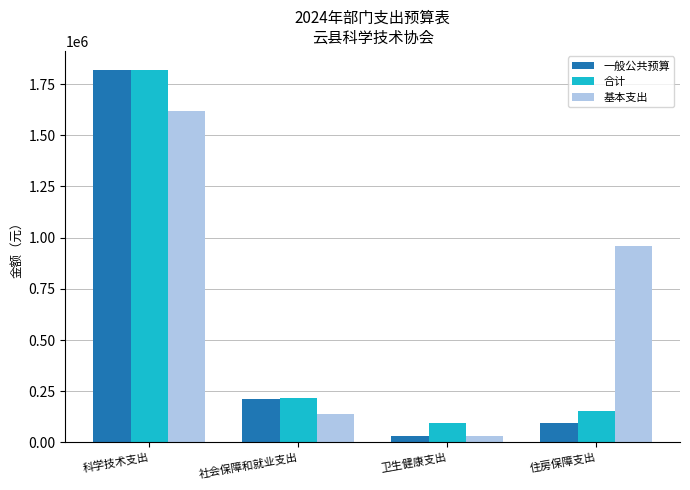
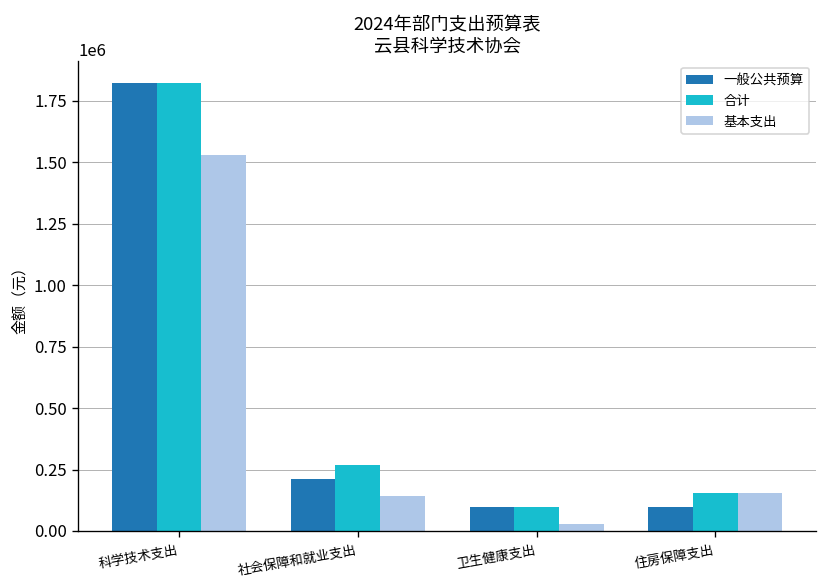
  {
    "一般公共预算": {
      "科学技术支出": 1820000,
      "社会保障和就业支出": 210000,
-     "卫生健康支出": 30000,
+     "卫生健康支出": 100000,
      "住房保障支出": 100000
    },
    "合计": {
      "科学技术支出": 1820000,
-     "社会保障和就业支出": 220000,
+     "社会保障和就业支出": 270000,
      "卫生健康支出": 100000,
      "住房保障支出": 150000
    },
    "基本支出": {
-     "科学技术支出": 1620000,
+     "科学技术支出": 1530000,
      "社会保障和就业支出": 140000,
      "卫生健康支出": 30000,
-     "住房保障支出": 960000
+     "住房保障支出": 150000
    }
  }
